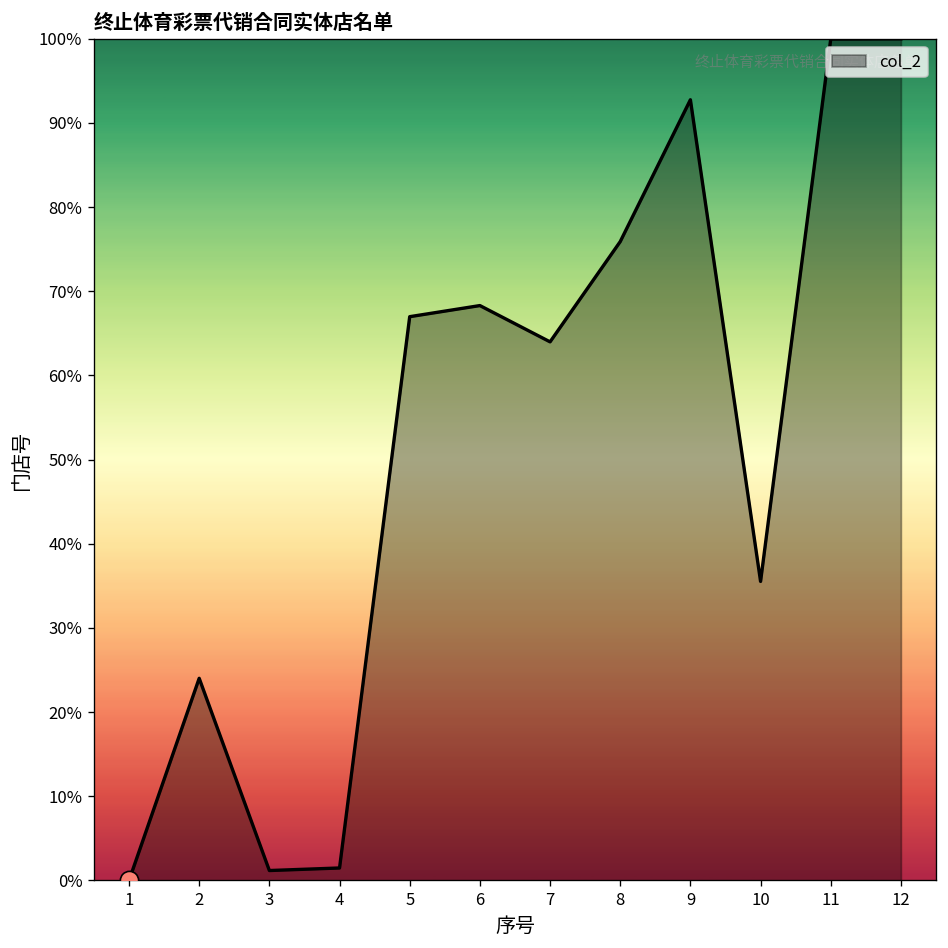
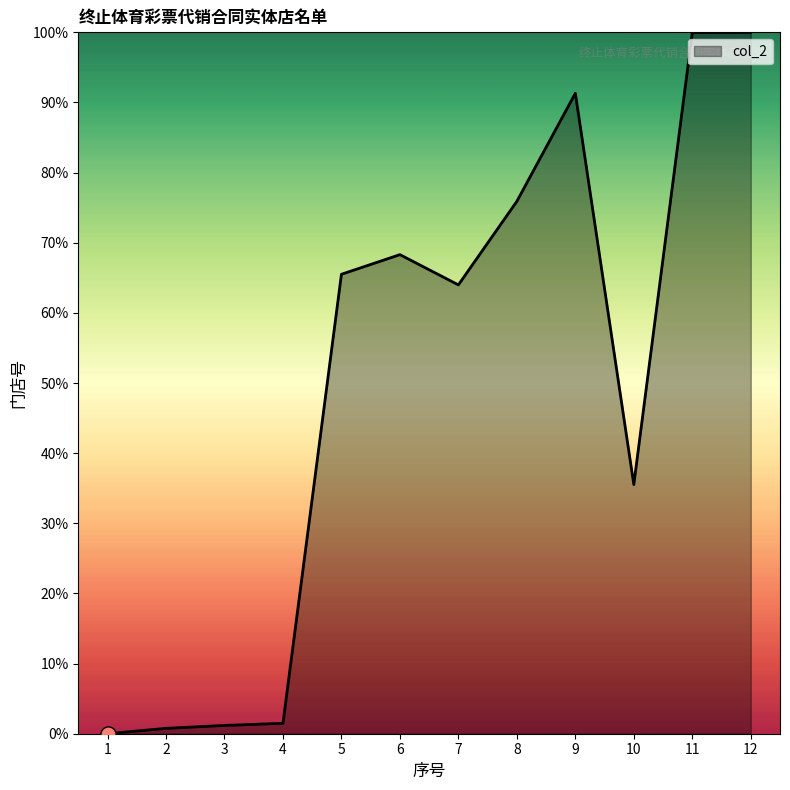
  {
    "col_2": {
-     "2": "24%",
+     "2": "1%",
      "3": "1%",
      "4": "1%",
-     "5": "67%",
+     "5": "66%",
      "6": "68%",
      "7": "64%",
      "8": "76%",
-     "9": "93%",
+     "9": "91%",
      "10": "36%",
      "11": "100%",
      "12": "100%"
    }
  }
